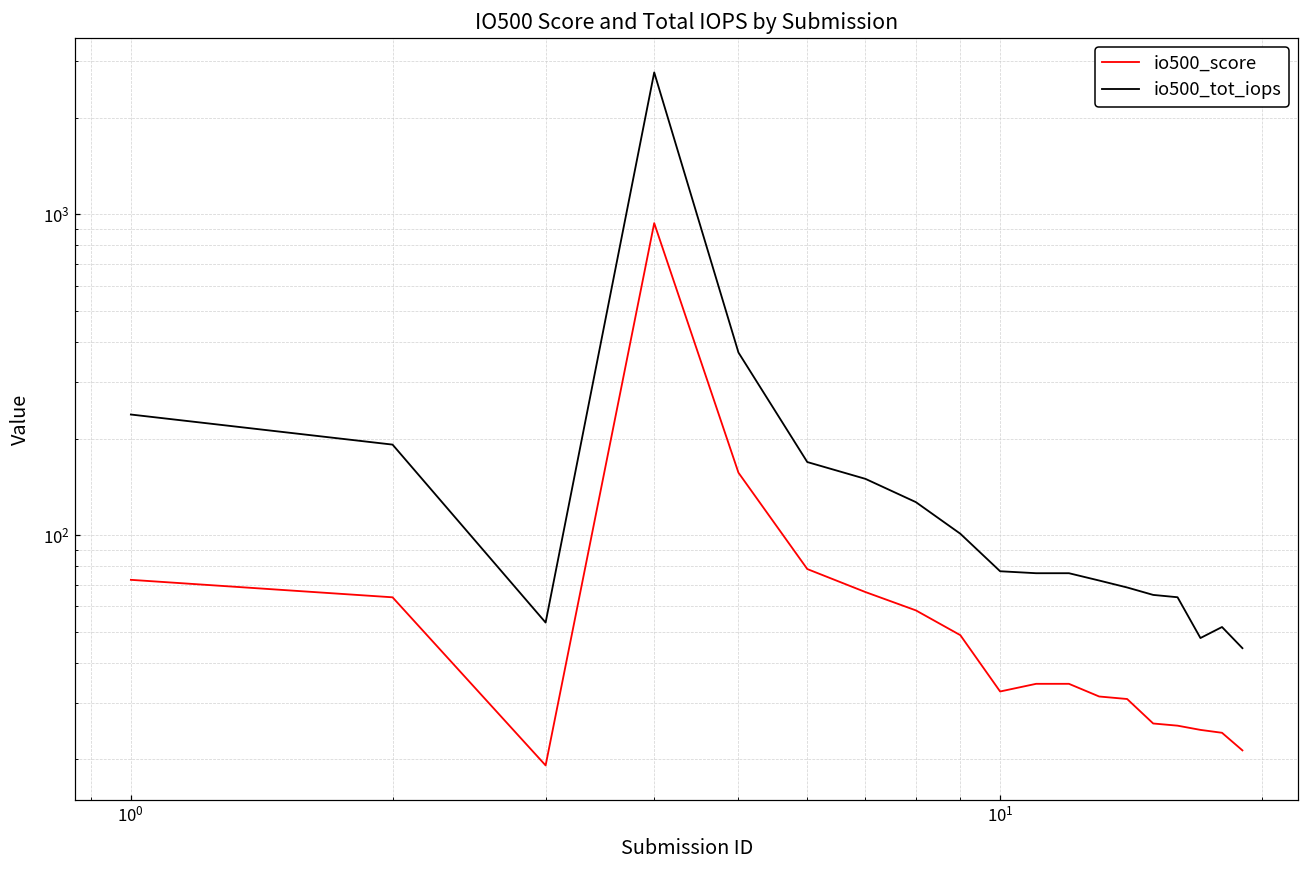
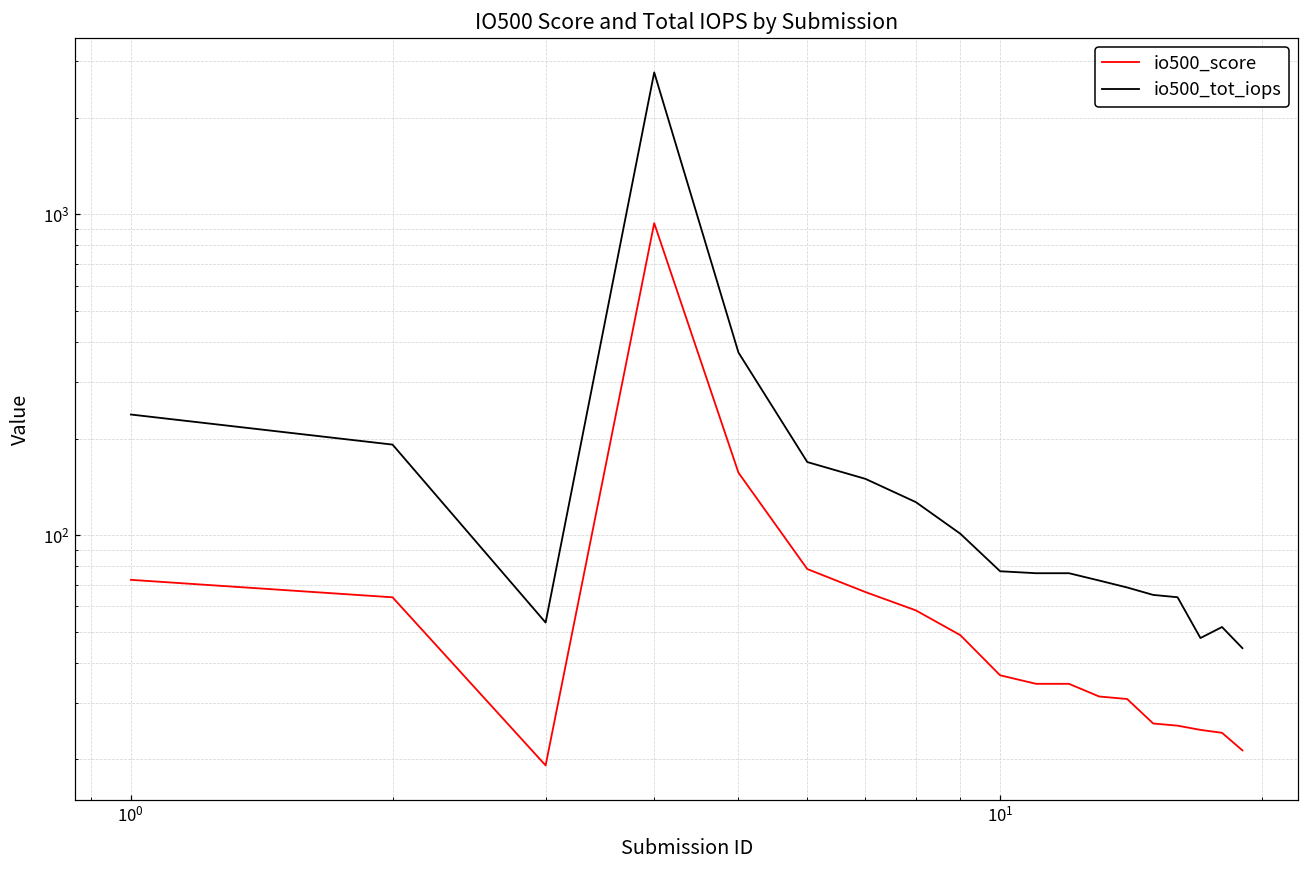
  {
    "io500_score": {
      "10^0": 73,
-     "10^1": 33
+     "10^1": 37
    },
    "io500_tot_iops": {
      "10^0": 240,
      "10^1": 77
    }
  }
